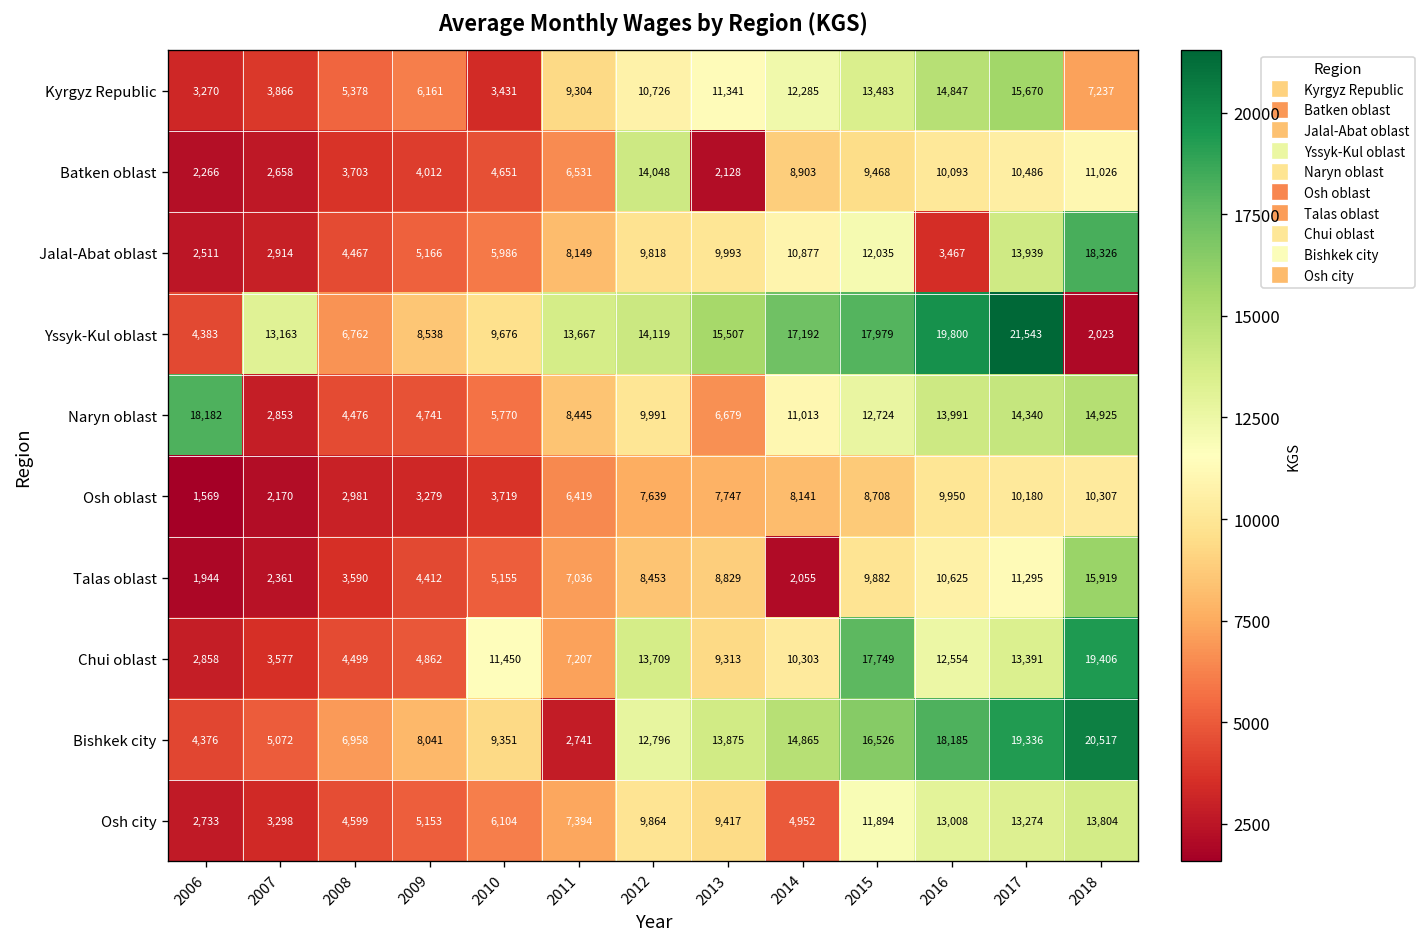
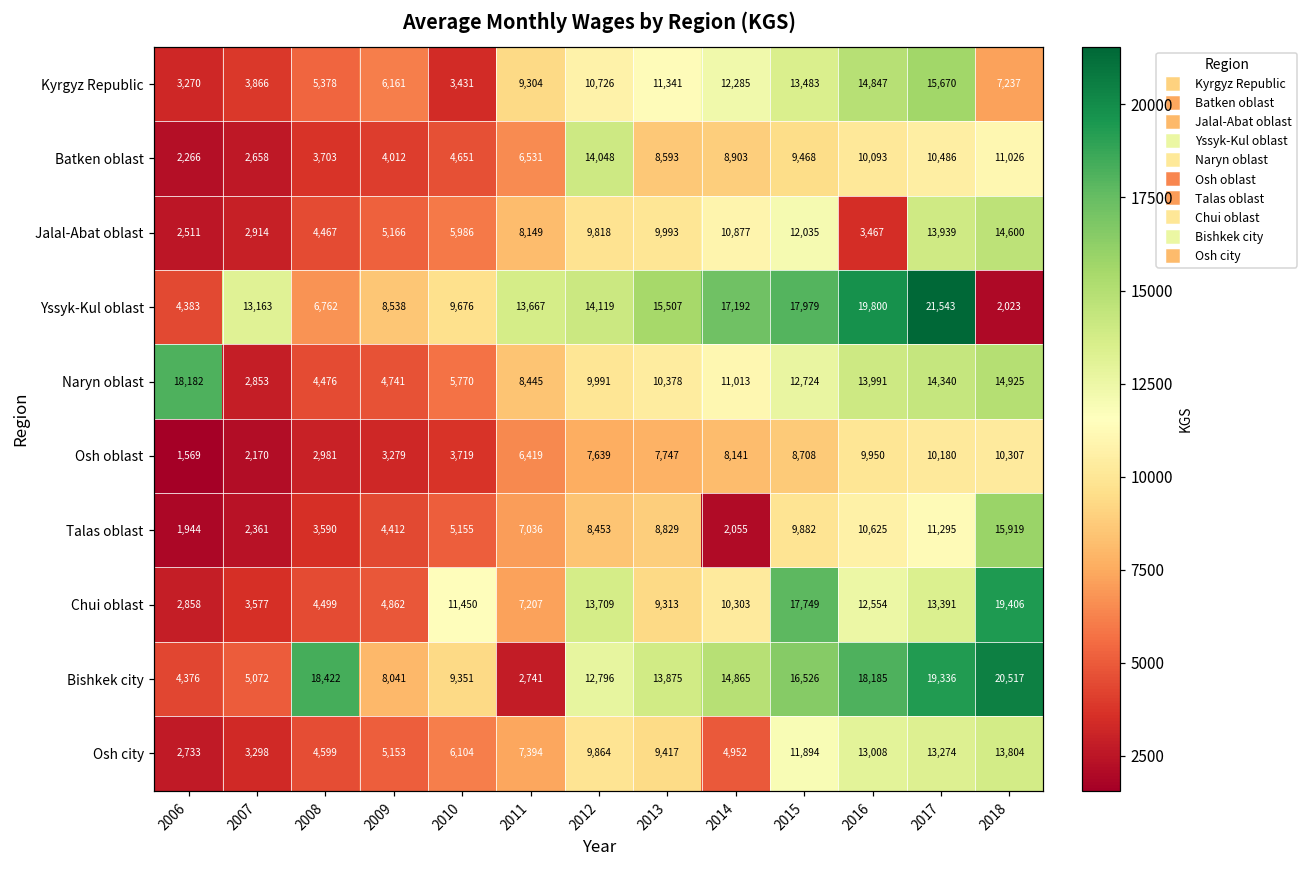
  {
    "Kyrgyz Republic": {
      "2006": "3,270",
      "2007": "3,866",
      "2008": "5,378",
      "2009": "6,161",
      "2010": "3,431",
      "2011": "9,304",
      "2012": "10,726",
      "2013": "11,341",
      "2014": "12,285",
      "2015": "13,483",
      "2016": "14,847",
      "2017": "15,670",
      "2018": "7,237"
    },
    "Batken oblast": {
      "2006": "2,266",
      "2007": "2,658",
      "2008": "3,703",
      "2009": "4,012",
      "2010": "4,651",
      "2011": "6,531",
      "2012": "14,048",
-     "2013": "2,128",
+     "2013": "8,593",
      "2014": "8,903",
      "2015": "9,468",
      "2016": "10,093",
      "2017": "10,486",
      "2018": "11,026"
    },
    "Jalal-Abat oblast": {
      "2006": "2,511",
      "2007": "2,914",
      "2008": "4,467",
      "2009": "5,166",
      "2010": "5,986",
      "2011": "8,149",
      "2012": "9,818",
      "2013": "9,993",
      "2014": "10,877",
      "2015": "12,035",
      "2016": "3,467",
      "2017": "13,939",
-     "2018": "18,326"
+     "2018": "14,600"
    },
    "Yssyk-Kul oblast": {
      "2006": "4,383",
      "2007": "13,163",
      "2008": "6,762",
      "2009": "8,538",
      "2010": "9,676",
      "2011": "13,667",
      "2012": "14,119",
      "2013": "15,507",
      "2014": "17,192",
      "2015": "17,979",
      "2016": "19,800",
      "2017": "21,543",
      "2018": "2,023"
    },
    "Naryn oblast": {
      "2006": "18,182",
      "2007": "2,853",
      "2008": "4,476",
      "2009": "4,741",
      "2010": "5,770",
      "2011": "8,445",
      "2012": "9,991",
-     "2013": "6,679",
+     "2013": "10,378",
      "2014": "11,013",
      "2015": "12,724",
      "2016": "13,991",
      "2017": "14,340",
      "2018": "14,925"
    },
    "Osh oblast": {
      "2006": "1,569",
      "2007": "2,170",
      "2008": "2,981",
      "2009": "3,279",
      "2010": "3,719",
      "2011": "6,419",
      "2012": "7,639",
      "2013": "7,747",
      "2014": "8,141",
      "2015": "8,708",
      "2016": "9,950",
      "2017": "10,180",
      "2018": "10,307"
    },
    "Talas oblast": {
      "2006": "1,944",
      "2007": "2,361",
      "2008": "3,590",
      "2009": "4,412",
      "2010": "5,155",
      "2011": "7,036",
      "2012": "8,453",
      "2013": "8,829",
      "2014": "2,055",
      "2015": "9,882",
      "2016": "10,625",
      "2017": "11,295",
      "2018": "15,919"
    },
    "Chui oblast": {
      "2006": "2,858",
      "2007": "3,577",
      "2008": "4,499",
      "2009": "4,862",
      "2010": "11,450",
      "2011": "7,207",
      "2012": "13,709",
      "2013": "9,313",
      "2014": "10,303",
      "2015": "17,749",
      "2016": "12,554",
      "2017": "13,391",
      "2018": "19,406"
    },
    "Bishkek city": {
      "2006": "4,376",
      "2007": "5,072",
-     "2008": "6,958",
+     "2008": "18,422",
      "2009": "8,041",
      "2010": "9,351",
      "2011": "2,741",
      "2012": "12,796",
      "2013": "13,875",
      "2014": "14,865",
      "2015": "16,526",
      "2016": "18,185",
      "2017": "19,336",
      "2018": "20,517"
    },
    "Osh city": {
      "2006": "2,733",
      "2007": "3,298",
      "2008": "4,599",
      "2009": "5,153",
      "2010": "6,104",
      "2011": "7,394",
      "2012": "9,864",
      "2013": "9,417",
      "2014": "4,952",
      "2015": "11,894",
      "2016": "13,008",
      "2017": "13,274",
      "2018": "13,804"
    }
  }
